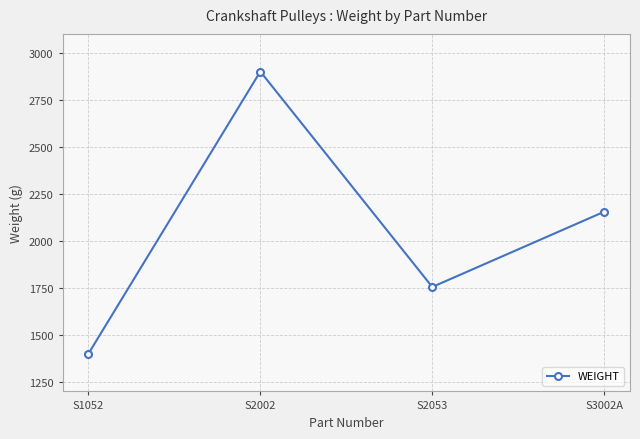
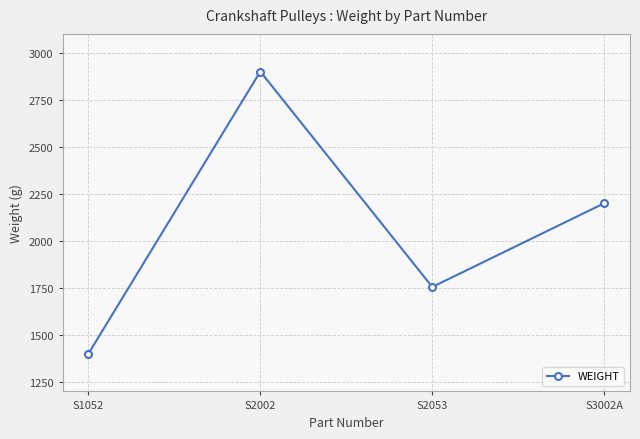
  {
    "S1052": 1400,
    "S2002": 2900,
    "S2053": 1760,
-   "S3002A": 2160
+   "S3002A": 2200
  }
